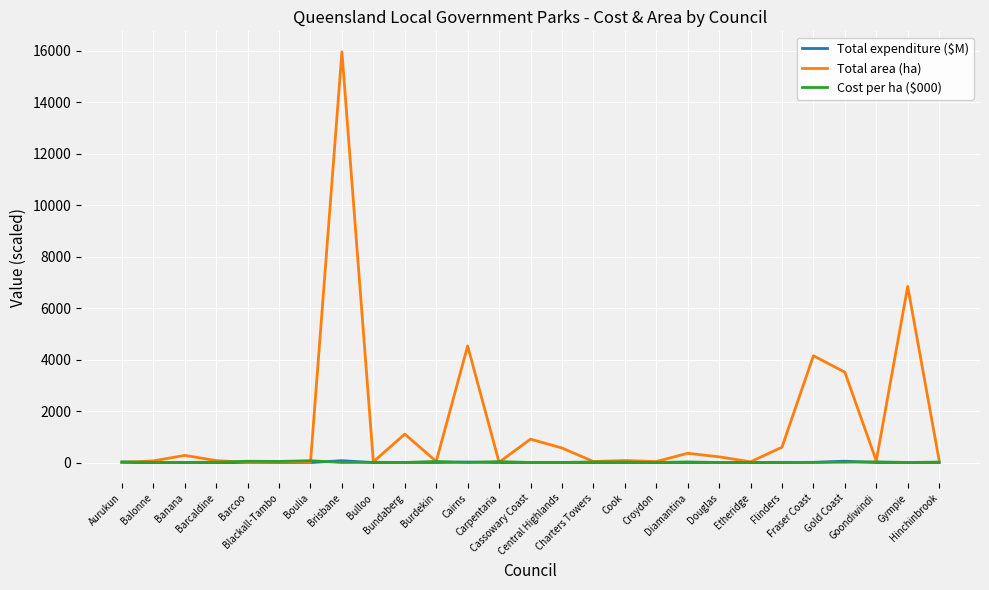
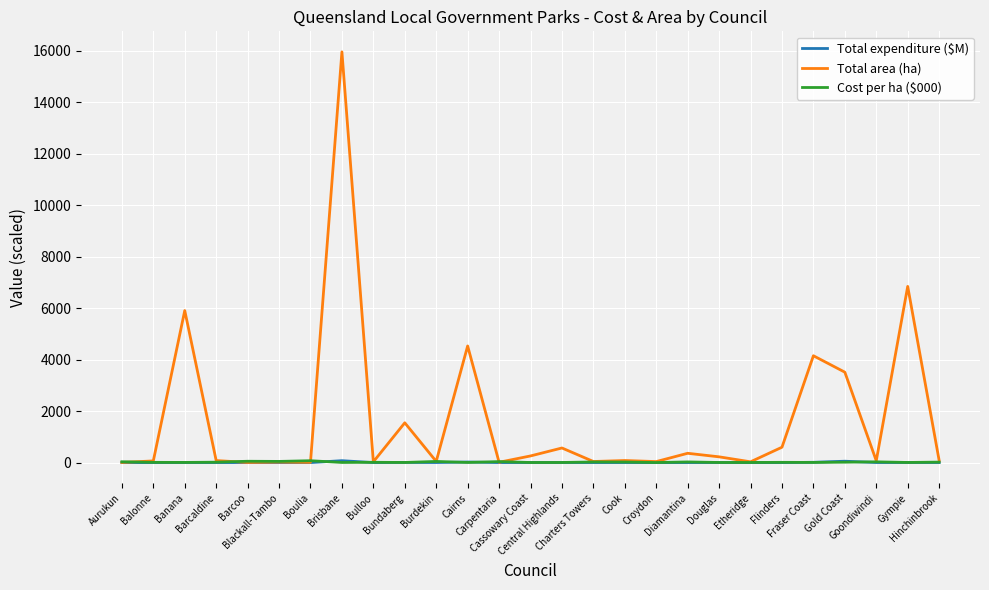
  {
    "Total area (ha)": {
-     "Banana": 300,
+     "Banana": 5900,
      "Brisbane": 16000,
-     "Bundaberg": 1100,
+     "Bundaberg": 1500,
      "Cairns": 4500,
-     "Cassowary Coast": 900,
+     "Cassowary Coast": 300,
      "Central Highlands": 600,
      "Diamantina": 400,
      "Douglas": 200,
      "Flinders": 600,
      "Fraser Coast": 4200,
      "Gold Coast": 3500,
      "Gympie": 6800
    }
  }
